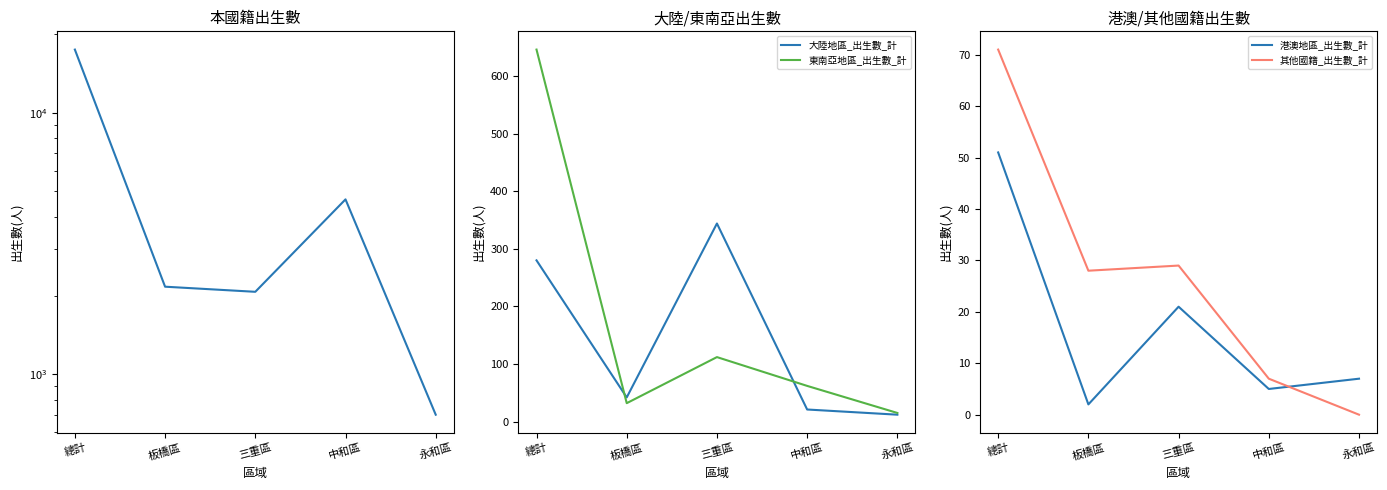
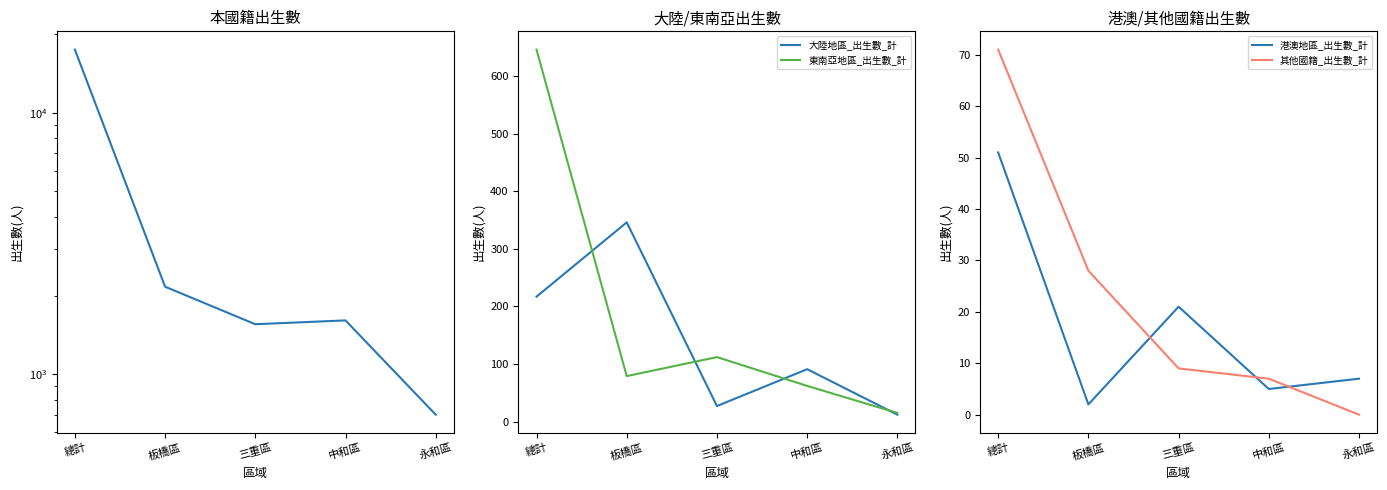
  {
    "本國籍出生數": {
      "總計": 17000,
      "板橋區": 2200,
-     "三重區": 2100,
-     "中和區": 4700,
+     "三重區": 1600,
+     "中和區": 1600,
      "永和區": 700
    },
    "大陸/東南亞出生數": {
      "大陸地區_出生數_計": {
-       "總計": 280,
-       "板橋區": 40,
-       "三重區": 340,
-       "中和區": 20
+       "總計": 220,
+       "板橋區": 350,
+       "三重區": 30,
+       "中和區": 90
      },
      "東南亞地區_出生數_計": {
        "總計": 650,
-       "板橋區": 30,
+       "板橋區": 80,
        "三重區": 110,
        "中和區": 60
      }
    },
    "港澳/其他國籍出生數": {
      "港澳地區_出生數_計": {
        "總計": 51,
        "板橋區": 2,
        "三重區": 21,
        "中和區": 5,
        "永和區": 7
      },
      "其他國籍_出生數_計": {
        "總計": 71,
        "板橋區": 28,
-       "三重區": 29,
+       "三重區": 9,
        "中和區": 7,
        "永和區": 0
      }
    }
  }
